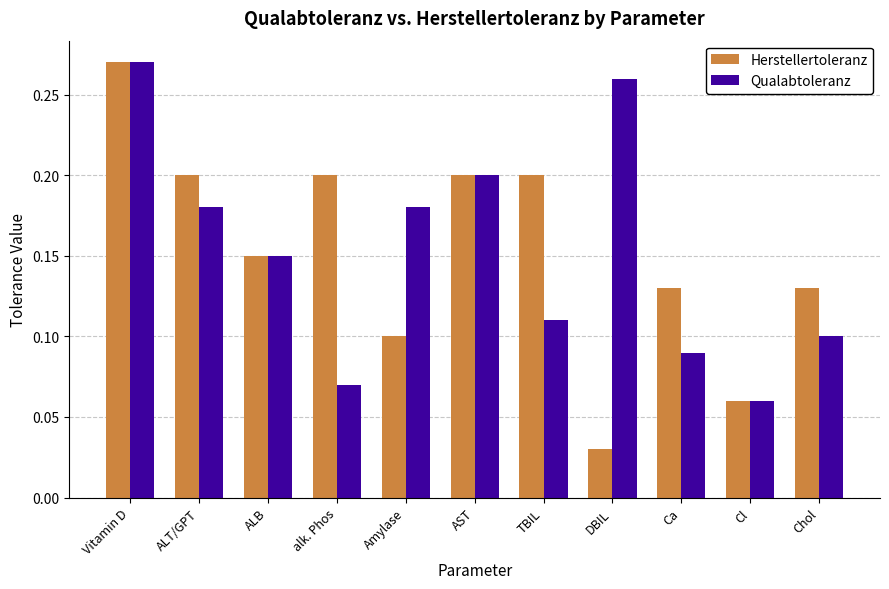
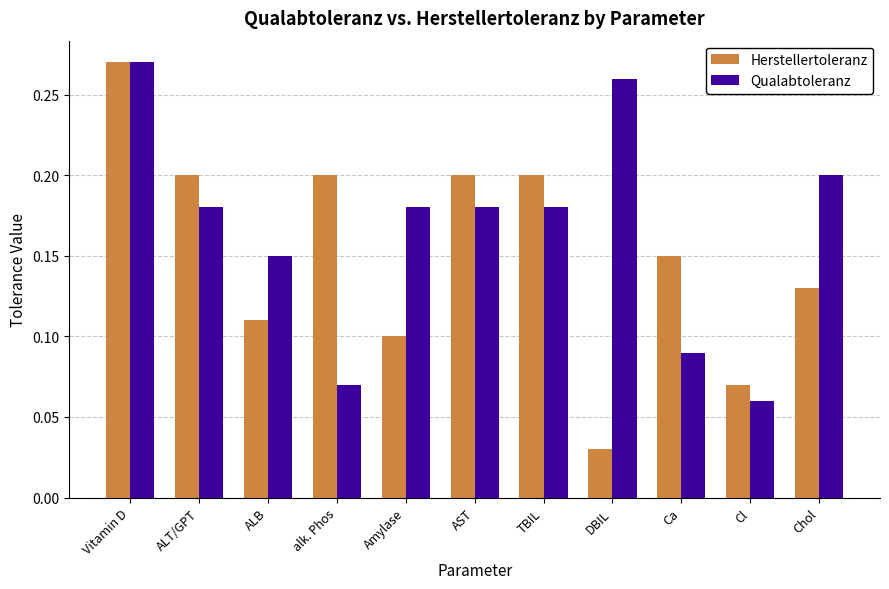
  {
    "Herstellertoleranz": {
      "Vitamin D": 0.27,
      "ALT/GPT": 0.20,
-     "ALB": 0.15,
+     "ALB": 0.11,
      "alk. Phos": 0.20,
      "Amylase": 0.10,
      "AST": 0.20,
      "TBIL": 0.20,
      "DBIL": 0.03,
-     "Ca": 0.13,
-     "Cl": 0.06,
+     "Ca": 0.15,
+     "Cl": 0.07,
      "Chol": 0.13
    },
    "Qualabtoleranz": {
      "Vitamin D": 0.27,
      "ALT/GPT": 0.18,
      "ALB": 0.15,
      "alk. Phos": 0.07,
      "Amylase": 0.18,
-     "AST": 0.20,
-     "TBIL": 0.11,
+     "AST": 0.18,
+     "TBIL": 0.18,
      "DBIL": 0.26,
      "Ca": 0.09,
      "Cl": 0.06,
-     "Chol": 0.1
+     "Chol": 0.2
    }
  }
